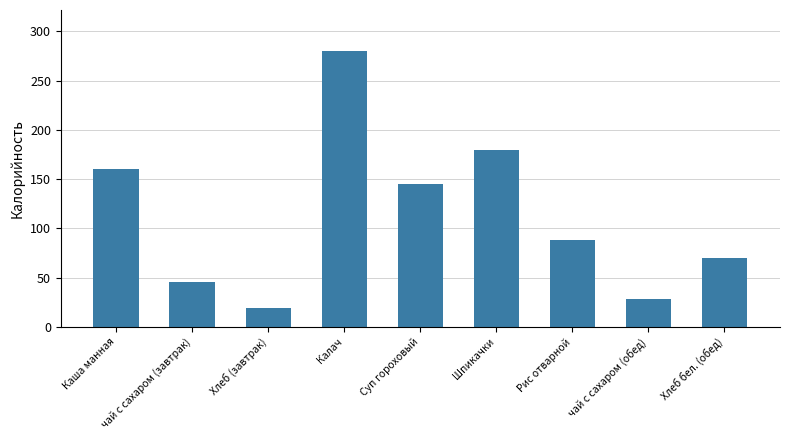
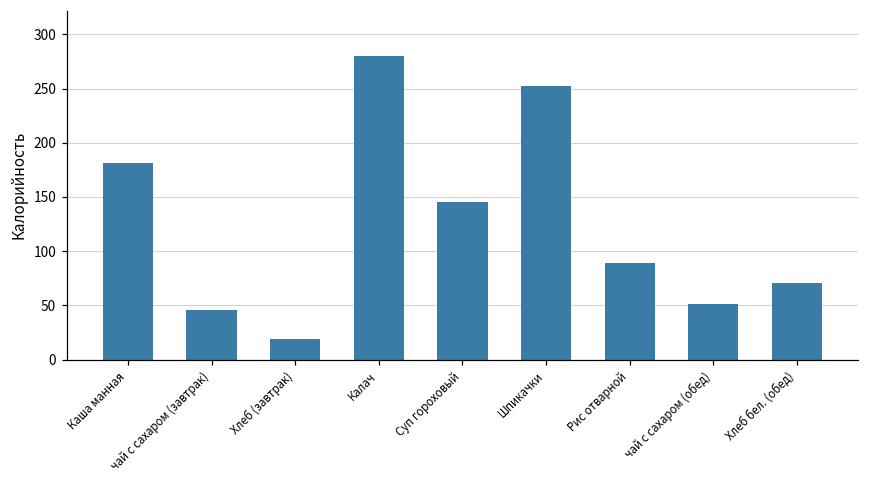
  {
-   "Каша манная": 160,
+   "Каша манная": 180,
    "чай с сахаром (завтрак)": 50,
    "Хлеб (завтрак)": 20,
    "Калач": 280,
    "Суп гороховый": 150,
-   "Шпикачки": 180,
+   "Шпикачки": 250,
    "Рис отварной": 90,
-   "чай с сахаром (обед)": 30,
+   "чай с сахаром (обед)": 50,
    "Хлеб бел. (обед)": 70
  }
